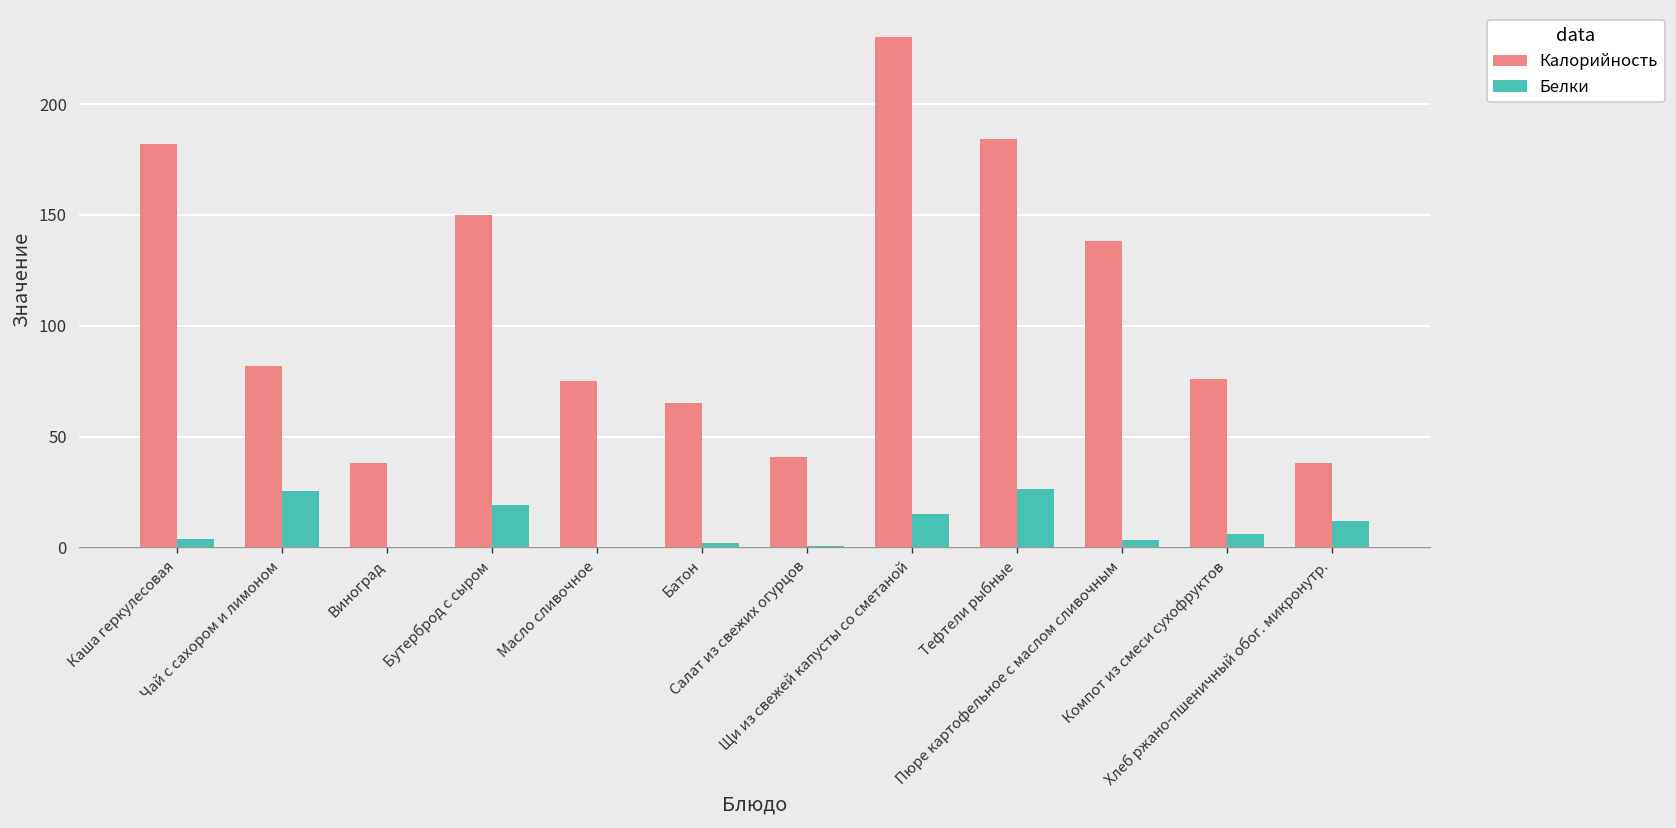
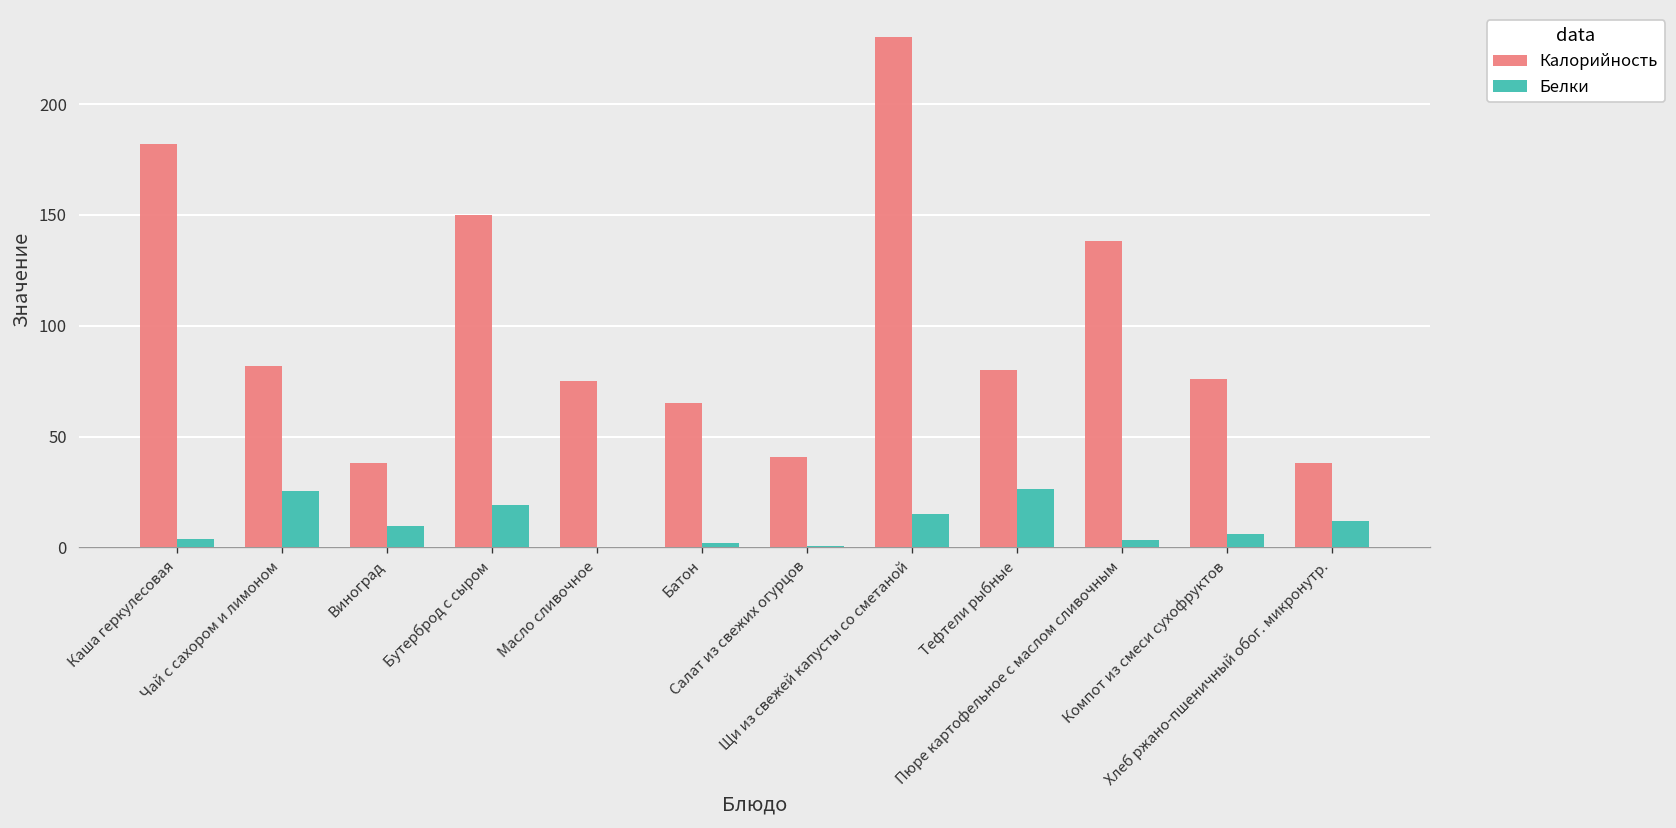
  {
    "Калорийность": {
      "Каша геркулесовая": 182,
      "Чай с сахором и лимоном": 82,
      "Виноград": 38,
      "Бутерброд с сыром": 150,
      "Масло сливочное": 75,
      "Батон": 65,
      "Салат из свежих огурцов": 41,
      "Щи из свежей капусты со сметаной": 230,
-     "Тефтели рыбные": 184,
+     "Тефтели рыбные": 80,
      "Пюре картофельное с маслом сливочным": 138,
      "Компот из смеси сухофруктов": 76,
      "Хлеб ржано-пшеничный обог. микронутр.": 38
    },
    "Белки": {
      "Каша геркулесовая": 4,
      "Чай с сахором и лимоном": 26,
-     "Виноград": 0,
+     "Виноград": 10,
      "Бутерброд с сыром": 19,
      "Батон": 2,
      "Щи из свежей капусты со сметаной": 15,
      "Тефтели рыбные": 27,
      "Пюре картофельное с маслом сливочным": 3,
      "Компот из смеси сухофруктов": 6,
      "Хлеб ржано-пшеничный обог. микронутр.": 12
    }
  }
